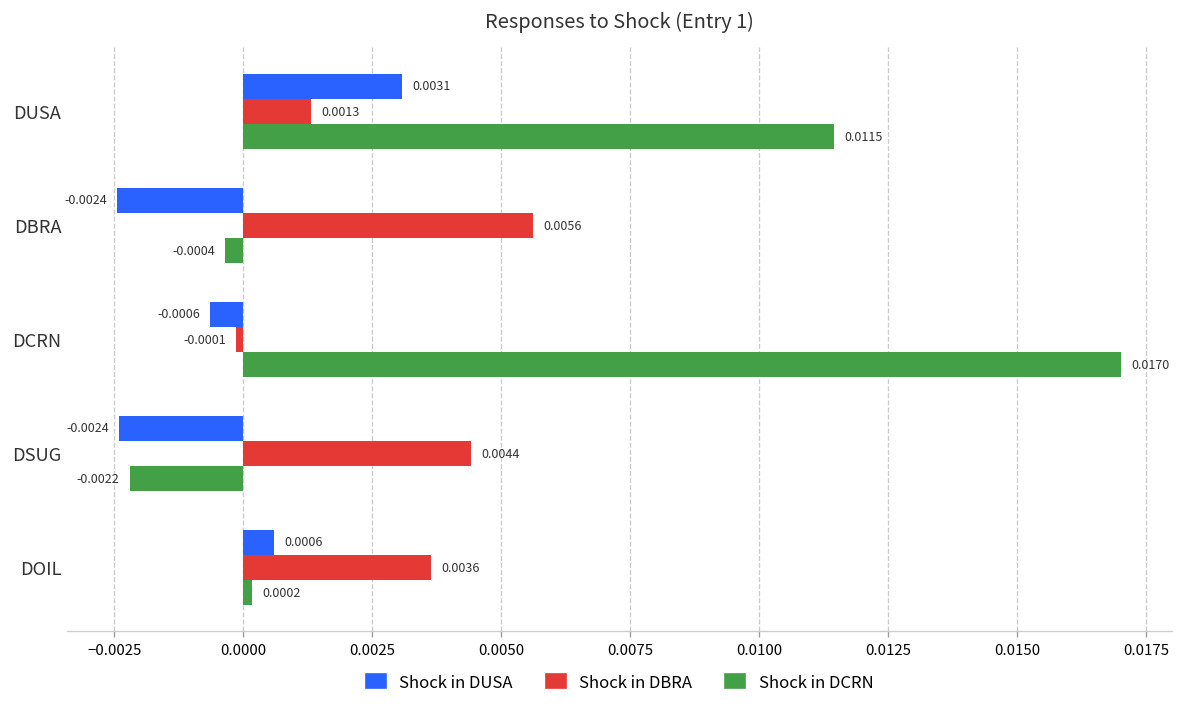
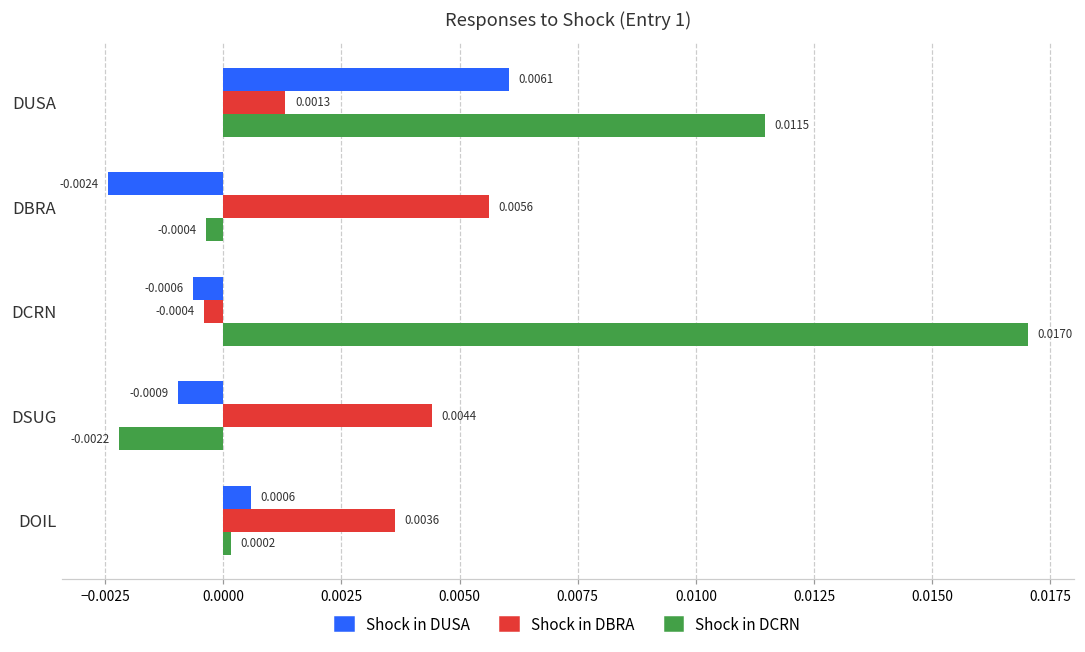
  {
    "Shock in DUSA": {
-     "DUSA": 0.0031,
+     "DUSA": 0.0061,
      "DBRA": -0.0024,
      "DCRN": -0.0006,
-     "DSUG": -0.0024,
+     "DSUG": -0.0009,
      "DOIL": 0.0006
    },
    "Shock in DBRA": {
      "DUSA": 0.0013,
      "DBRA": 0.0056,
-     "DCRN": -0.0001,
+     "DCRN": -0.0004,
      "DSUG": 0.0044,
      "DOIL": 0.0036
    },
    "Shock in DCRN": {
      "DUSA": 0.0115,
      "DBRA": -0.0004,
      "DCRN": 0.0170,
      "DSUG": -0.0022,
      "DOIL": 0.0002
    }
  }
